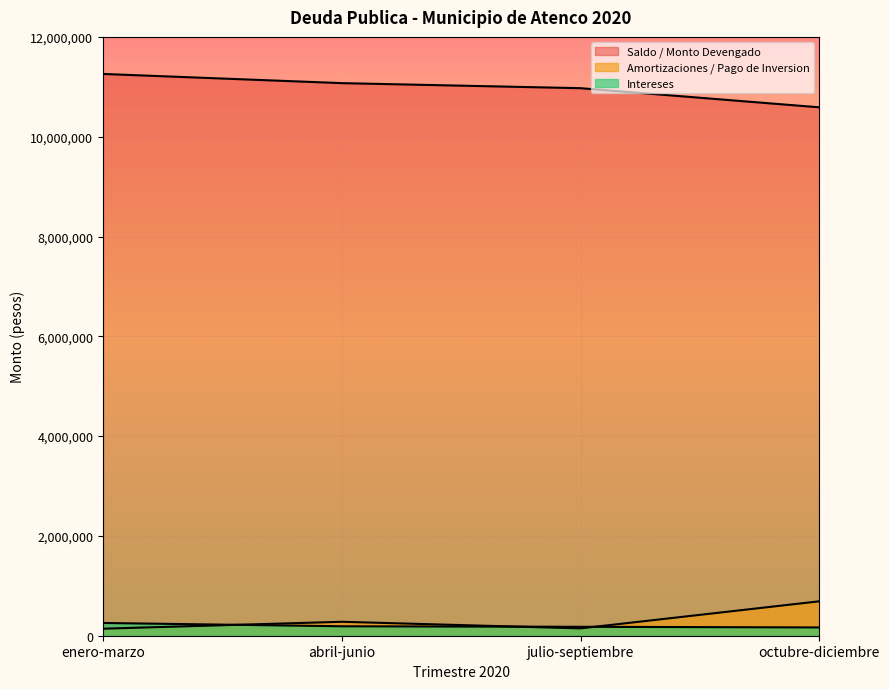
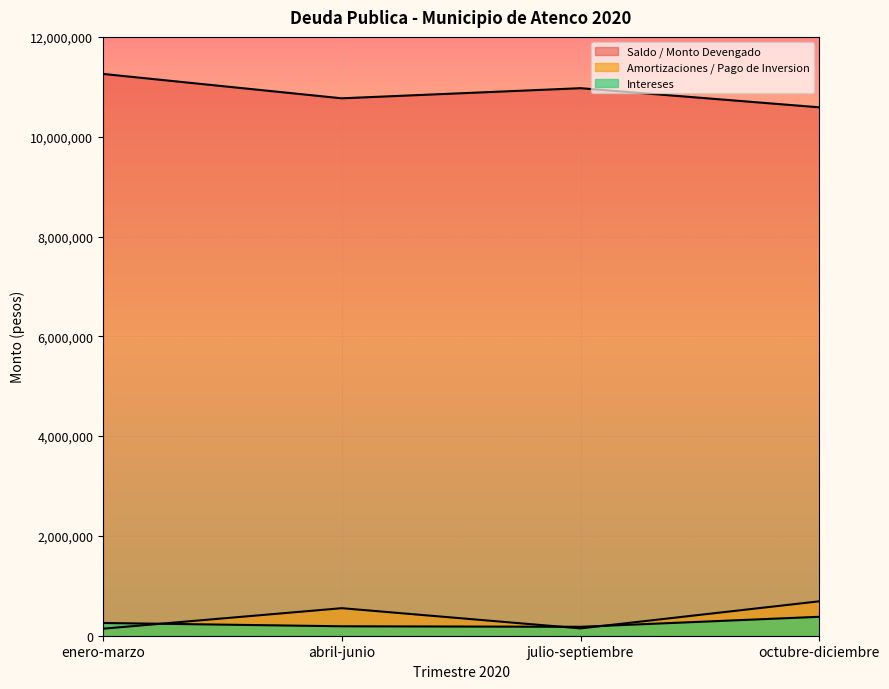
  {
    "Saldo / Monto Devengado": {
      "enero-marzo": "11,300,000",
-     "abril-junio": "11,100,000",
+     "abril-junio": "10,800,000",
      "julio-septiembre": "11,000,000",
      "octubre-diciembre": "10,600,000"
    },
    "Amortizaciones / Pago de Inversion": {
      "enero-marzo": "100,000",
-     "abril-junio": "300,000",
+     "abril-junio": "600,000",
      "octubre-diciembre": "700,000"
    },
    "Intereses": {
      "enero-marzo": "300,000",
      "abril-junio": "200,000",
-     "octubre-diciembre": "200,000"
+     "octubre-diciembre": "400,000"
    }
  }
